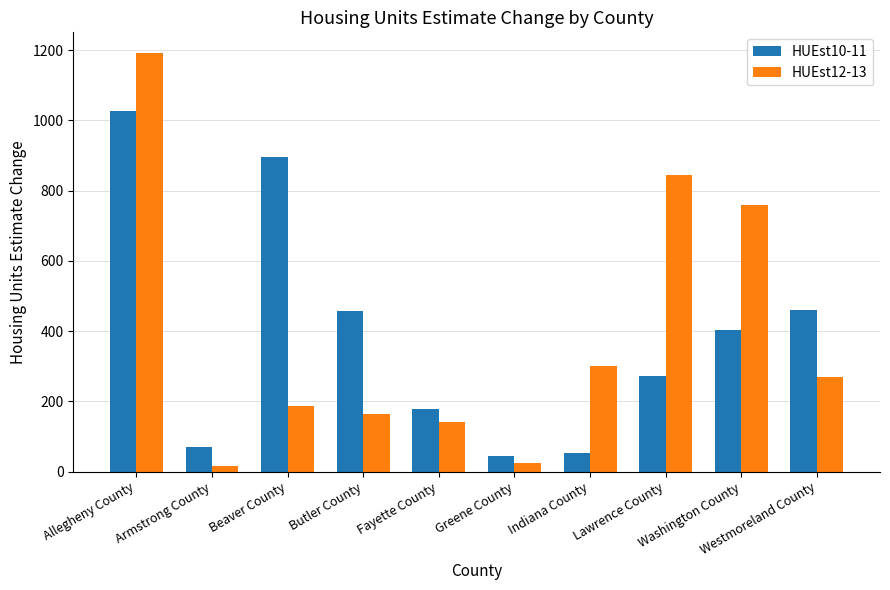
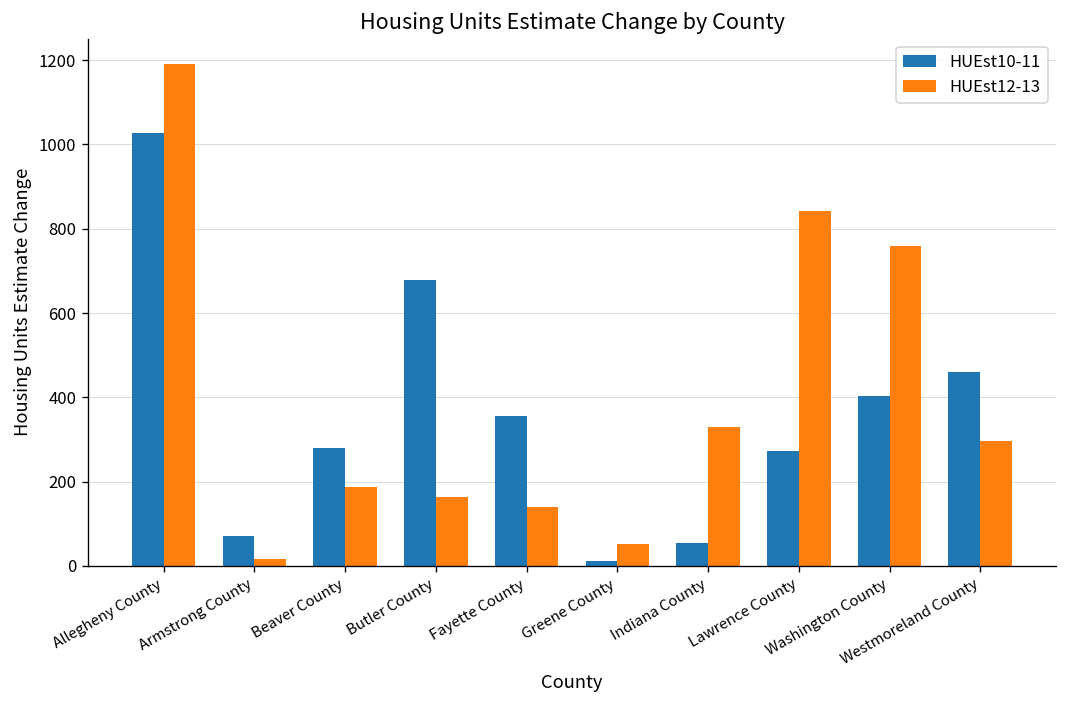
  {
    "HUEst10-11": {
      "Allegheny County": 1030,
      "Armstrong County": 70,
-     "Beaver County": 900,
-     "Butler County": 460,
-     "Fayette County": 180,
-     "Greene County": 40,
+     "Beaver County": 280,
+     "Butler County": 680,
+     "Fayette County": 360,
+     "Greene County": 10,
      "Indiana County": 50,
      "Lawrence County": 270,
      "Washington County": 400,
      "Westmoreland County": 460
    },
    "HUEst12-13": {
      "Allegheny County": 1190,
      "Armstrong County": 20,
      "Beaver County": 190,
      "Butler County": 160,
      "Fayette County": 140,
-     "Greene County": 30,
-     "Indiana County": 300,
+     "Greene County": 50,
+     "Indiana County": 330,
      "Lawrence County": 840,
      "Washington County": 760,
-     "Westmoreland County": 270
+     "Westmoreland County": 300
    }
  }
